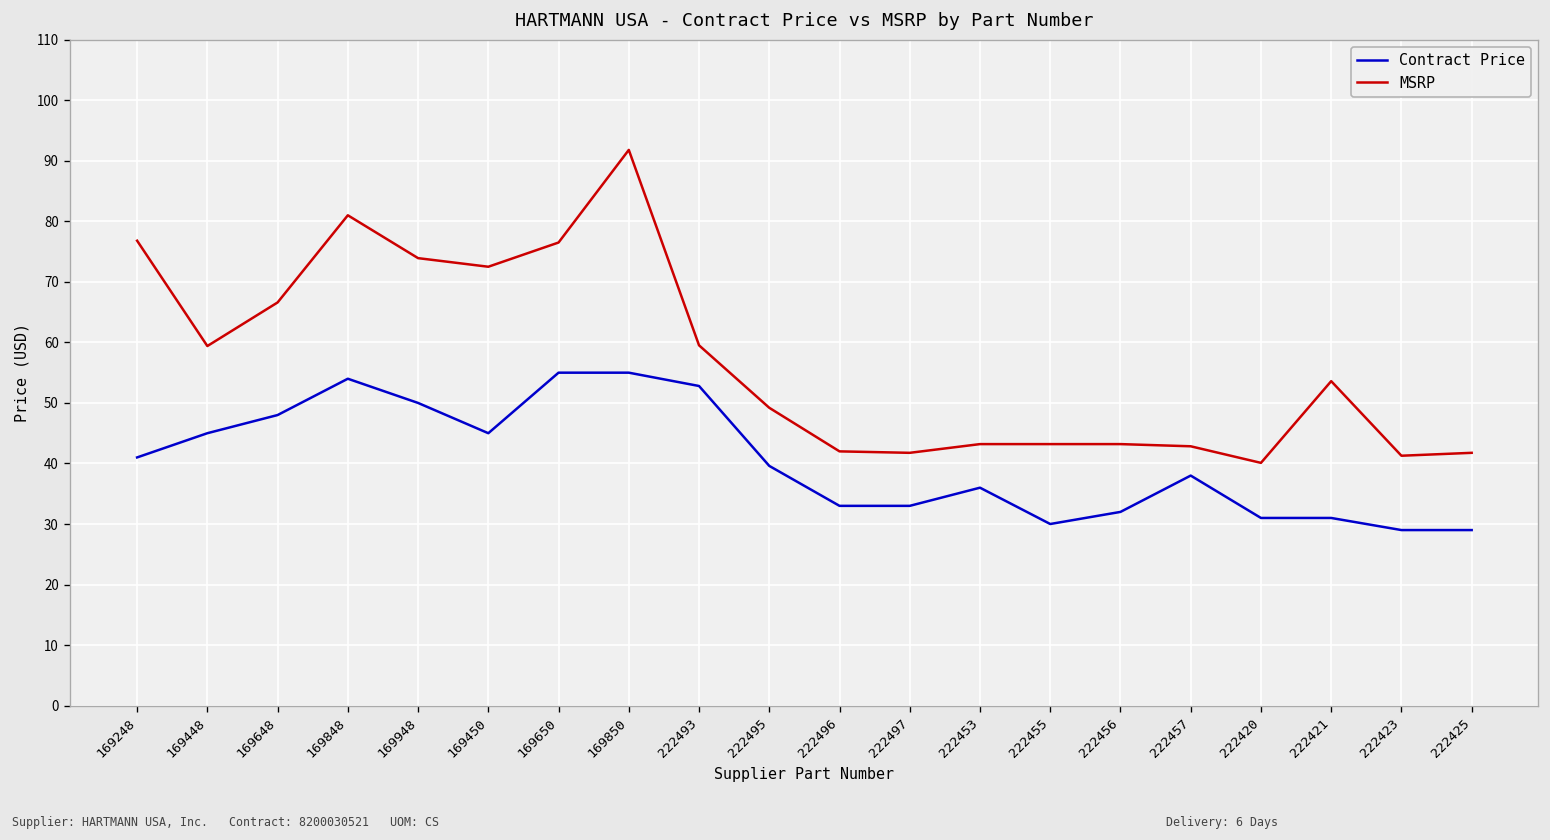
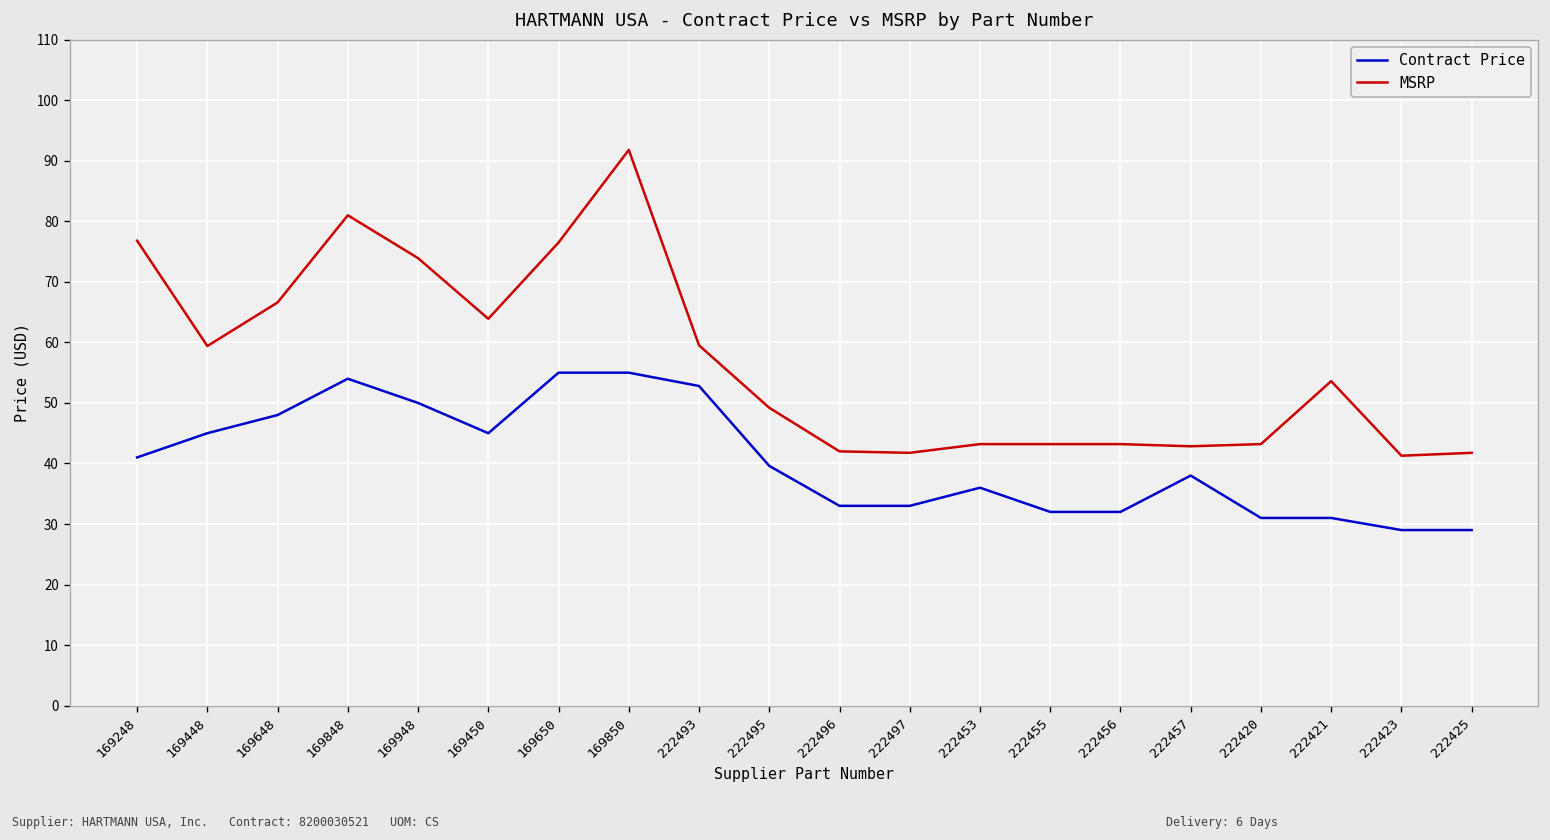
  {
    "Contract Price": {
      "169248": 41,
      "169448": 45,
      "169648": 48,
      "169848": 54,
      "169948": 50,
      "169450": 45,
      "169650": 55,
      "169850": 55,
      "222493": 53,
      "222495": 40,
      "222496": 33,
      "222497": 33,
      "222453": 36,
-     "222455": 30,
+     "222455": 32,
      "222456": 32,
      "222457": 38,
      "222420": 31,
      "222421": 31,
      "222423": 29,
      "222425": 29
    },
    "MSRP": {
      "169248": 77,
      "169448": 59,
      "169648": 67,
      "169848": 81,
      "169948": 74,
-     "169450": 73,
+     "169450": 64,
      "169650": 77,
      "169850": 92,
      "222493": 60,
      "222495": 49,
      "222496": 42,
      "222497": 42,
      "222453": 43,
      "222455": 43,
      "222456": 43,
      "222457": 43,
-     "222420": 40,
+     "222420": 43,
      "222421": 54,
      "222423": 41,
      "222425": 42
    }
  }
